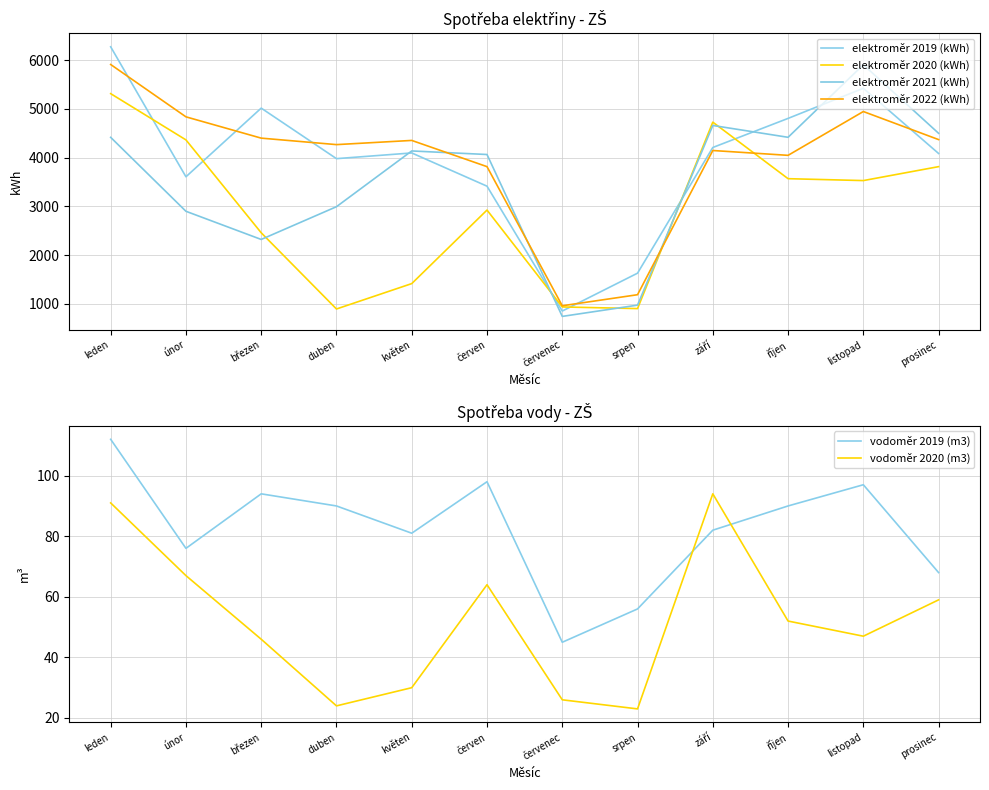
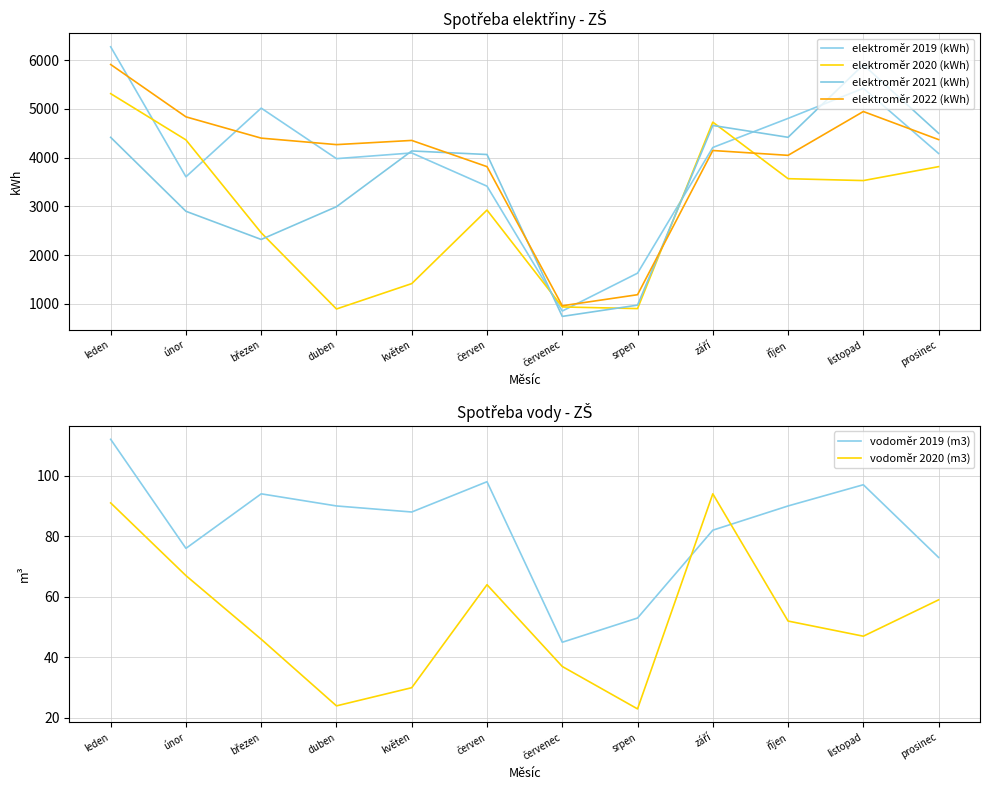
  {
    "Spotřeba vody - ZŠ": {
      "vodoměr 2019 (m3)": {
        "leden": 112,
        "únor": 76,
        "březen": 94,
        "duben": 90,
-       "květen": 81,
+       "květen": 88,
        "červen": 98,
        "červenec": 45,
-       "srpen": 56,
+       "srpen": 53,
        "září": 82,
        "říjen": 90,
        "listopad": 97,
-       "prosinec": 68
+       "prosinec": 73
      },
      "vodoměr 2020 (m3)": {
        "leden": 91,
        "únor": 67,
        "březen": 46,
        "duben": 24,
        "květen": 30,
        "červen": 64,
-       "červenec": 26,
+       "červenec": 37,
        "srpen": 23,
        "září": 94,
        "říjen": 52,
        "listopad": 47,
        "prosinec": 59
      }
    }
  }
